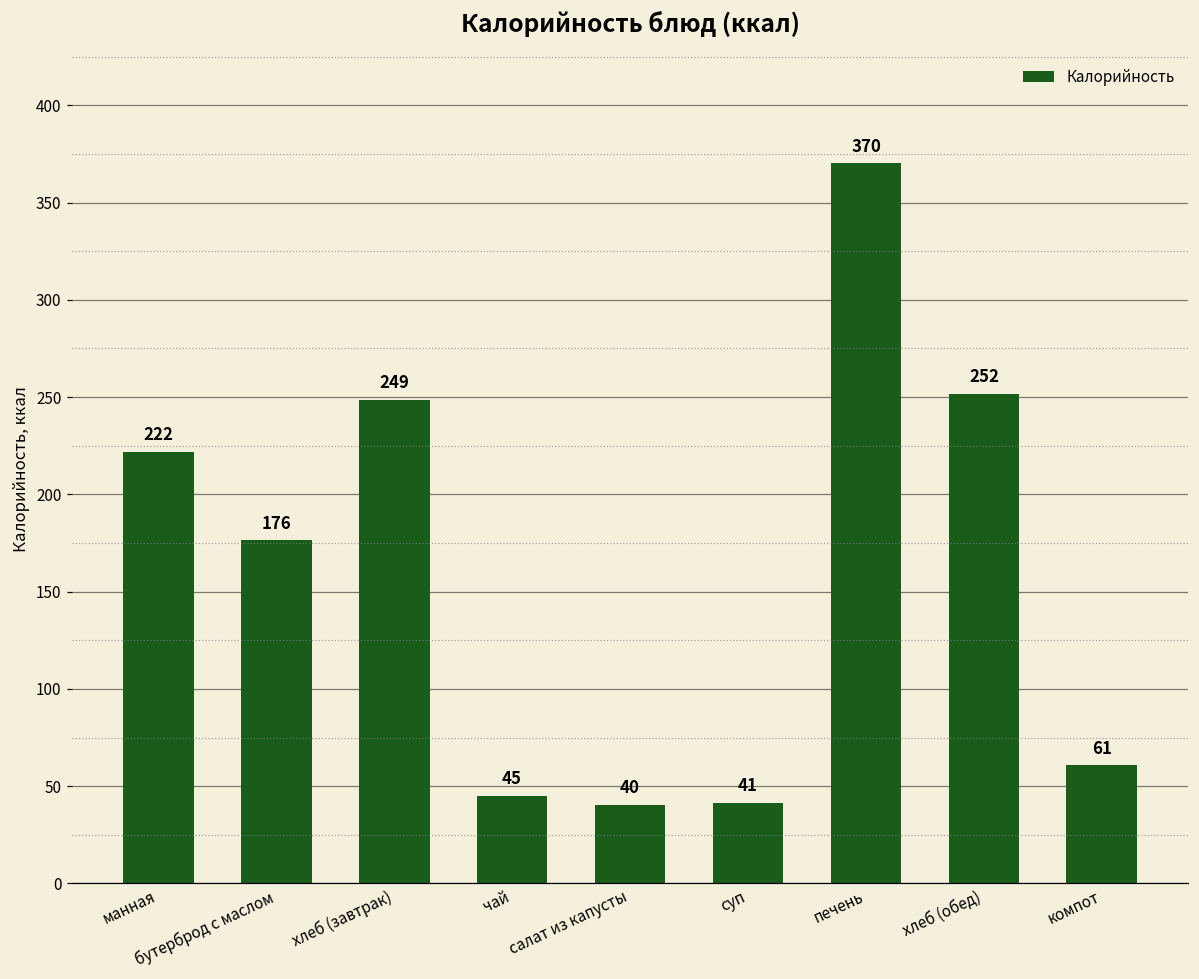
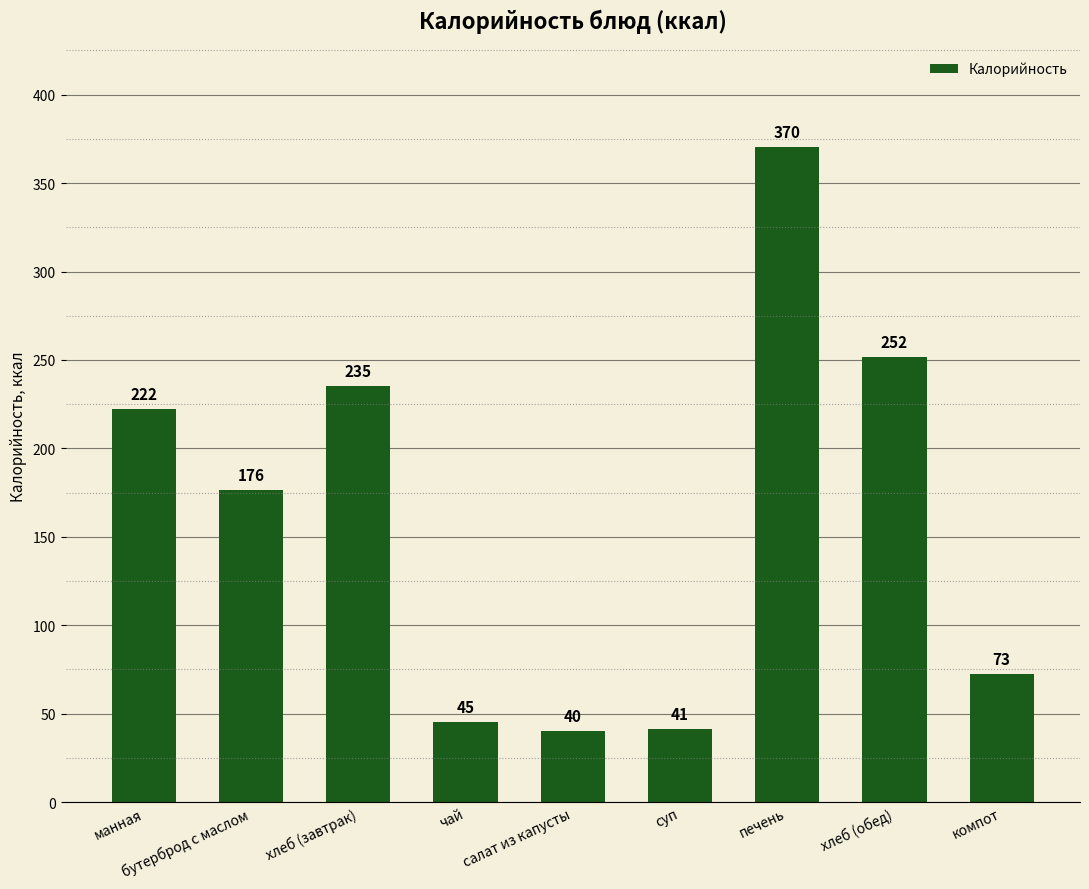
  {
    "манная": 222,
    "бутерброд с маслом": 176,
-   "хлеб (завтрак)": 249,
+   "хлеб (завтрак)": 235,
    "чай": 45,
    "салат из капусты": 40,
    "суп": 41,
    "печень": 370,
    "хлеб (обед)": 252,
-   "компот": 61
+   "компот": 73
  }
